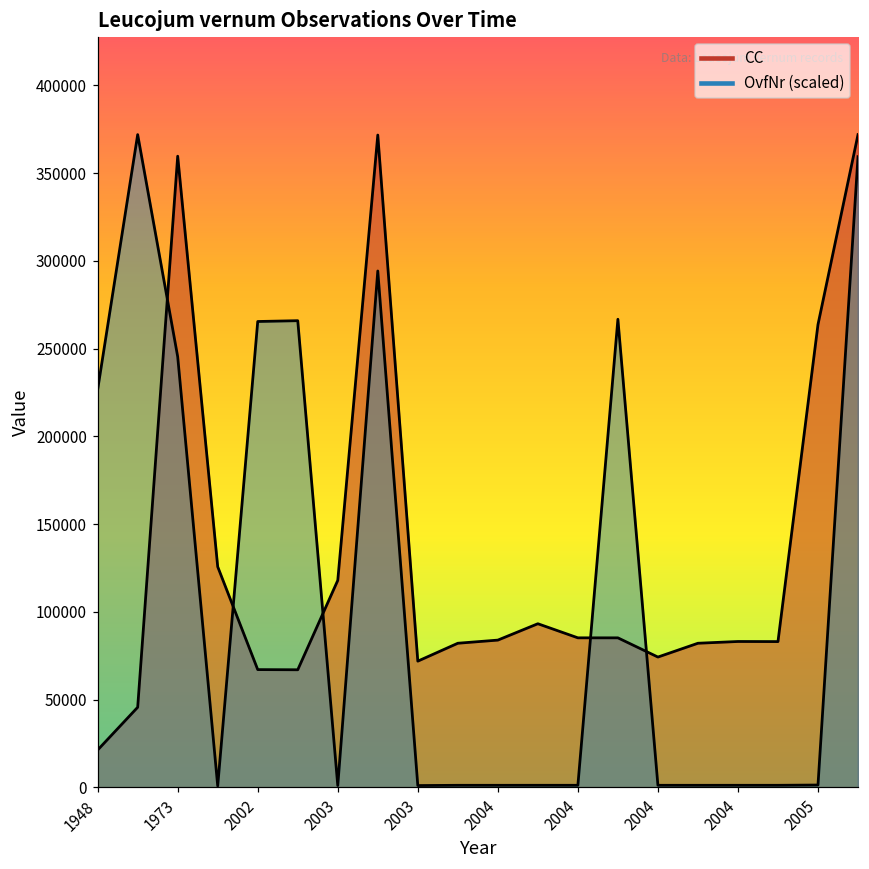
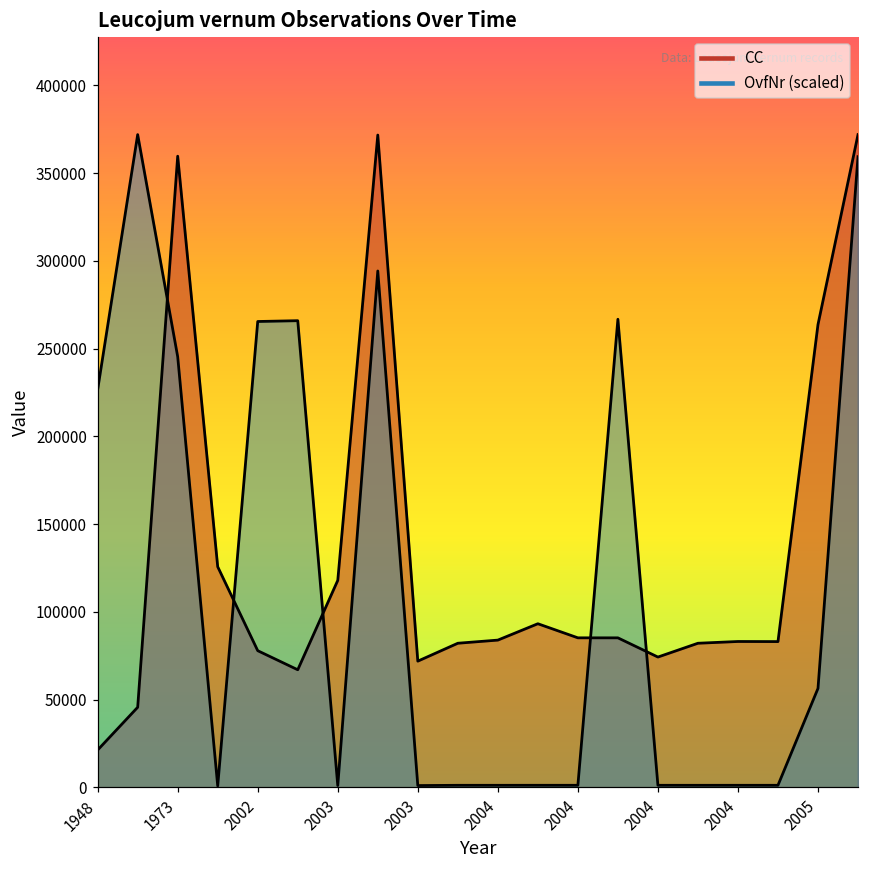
  {
    "CC": {
      "1973": 360000,
-     "2002": 67000,
+     "2002": 78000,
      "2005": 264000
    },
    "OvfNr (scaled)": {
      "1973": 245000,
      "2002": 266000,
-     "2005": 1000
+     "2005": 56000
    }
  }
